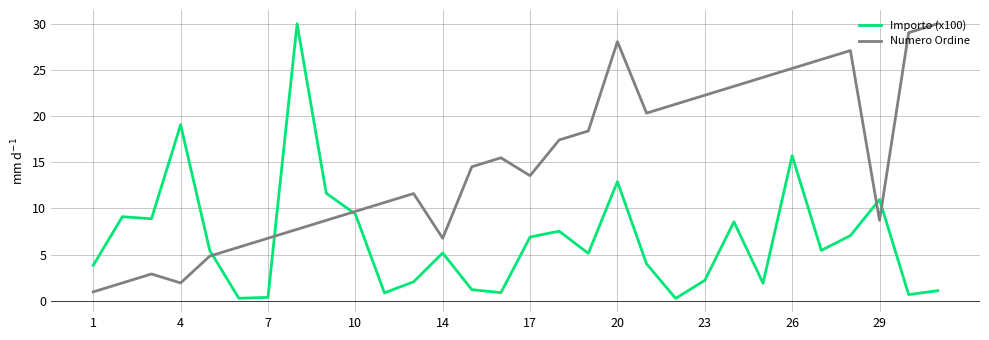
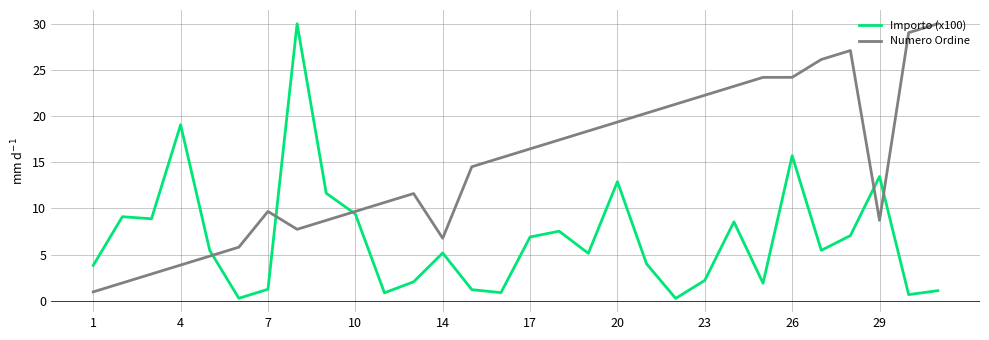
  {
    "Importo (x100)": {
      "1": 4,
      "4": 19,
-     "7": 0,
+     "7": 1,
      "10": 9,
      "14": 5,
      "17": 7,
      "20": 13,
      "23": 2,
      "26": 16,
-     "29": 11
+     "29": 13
    },
    "Numero Ordine": {
      "1": 1,
-     "4": 2,
-     "7": 7,
+     "4": 4,
+     "7": 10,
      "10": 10,
      "14": 7,
-     "17": 14,
-     "20": 28,
+     "17": 16,
+     "20": 19,
      "23": 22,
-     "26": 25,
+     "26": 24,
      "29": 9
    }
  }
